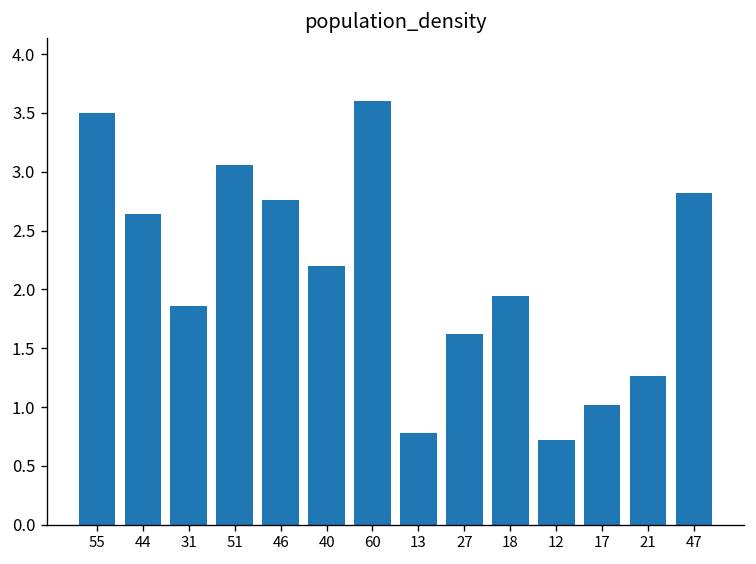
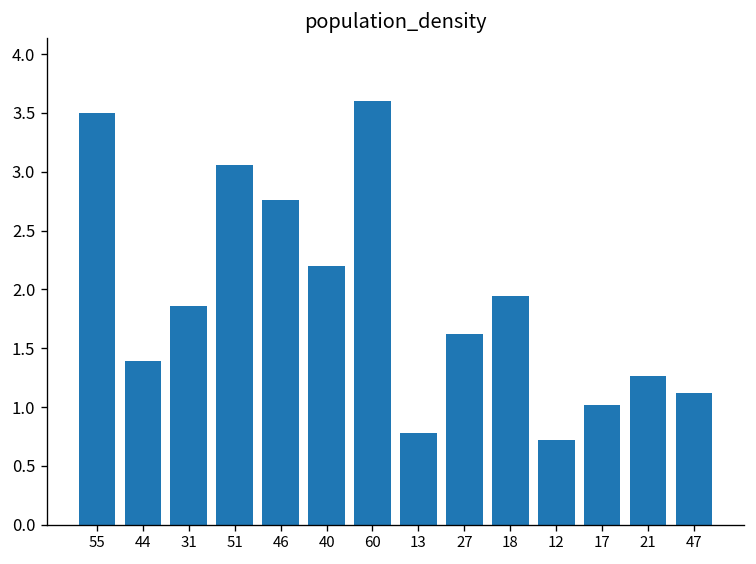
  {
    "55": 3.5,
-   "44": 2.6,
+   "44": 1.4,
    "31": 1.9,
    "51": 3.1,
    "46": 2.8,
    "40": 2.2,
    "60": 3.6,
    "13": 0.8,
    "27": 1.6,
    "18": 1.9,
    "12": 0.7,
    "17": 1.0,
    "21": 1.3,
-   "47": 2.8
+   "47": 1.1
  }
